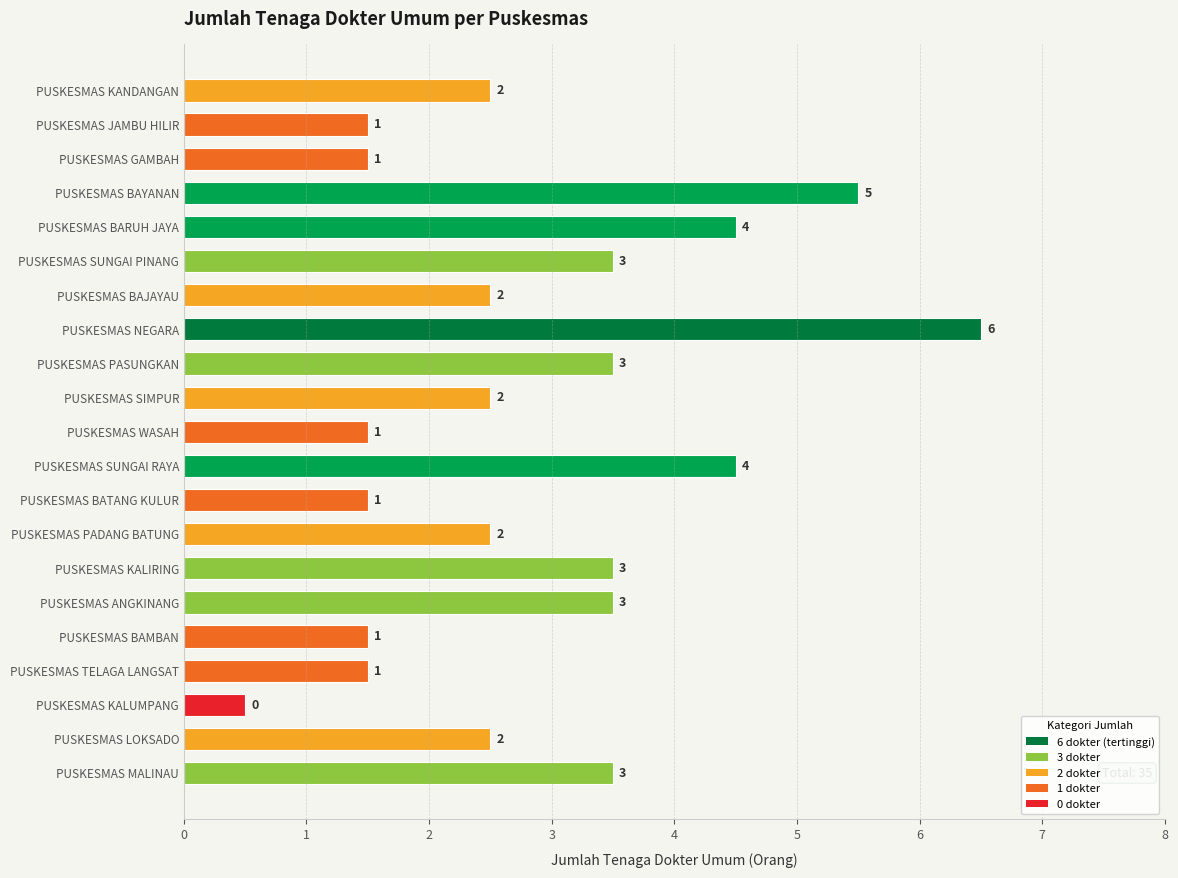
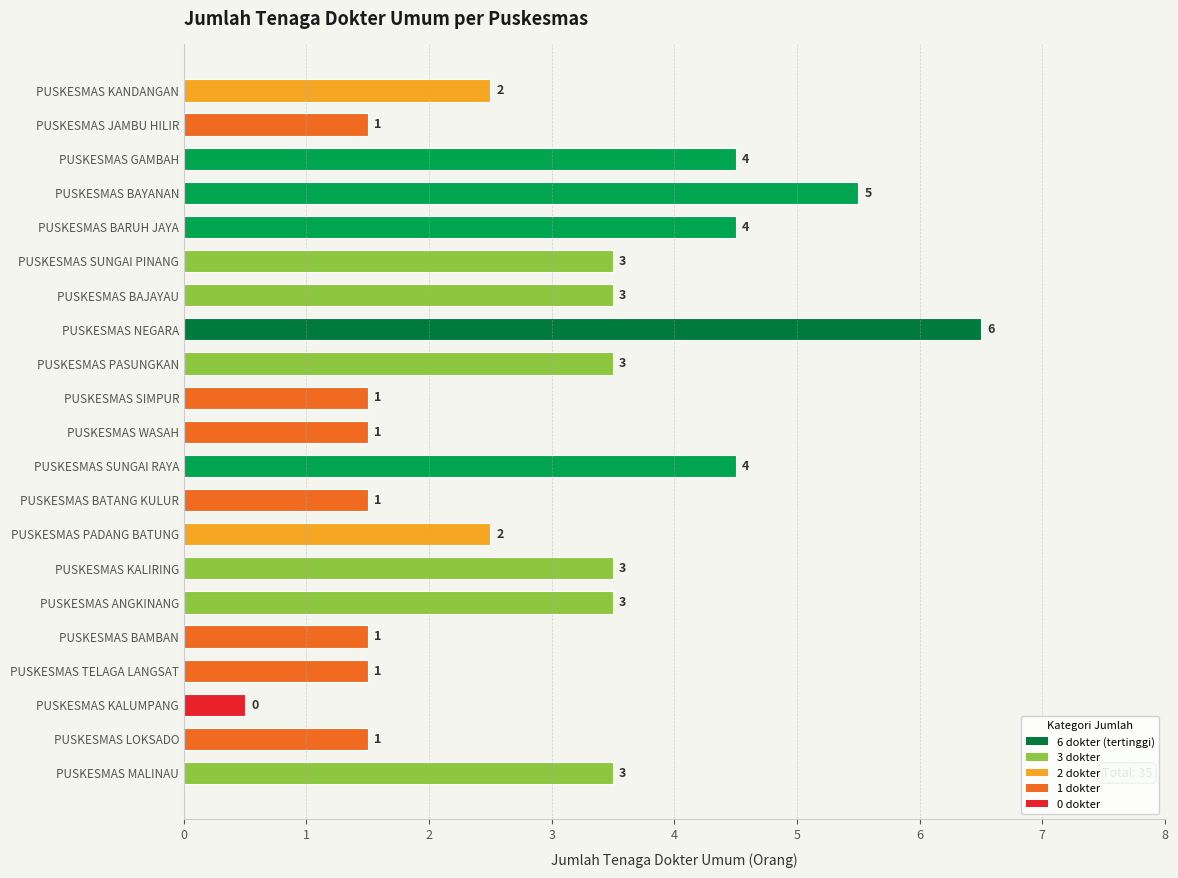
  {
    "PUSKESMAS KANDANGAN": 2,
    "PUSKESMAS JAMBU HILIR": 1,
-   "PUSKESMAS GAMBAH": 1,
+   "PUSKESMAS GAMBAH": 4,
    "PUSKESMAS BAYANAN": 5,
    "PUSKESMAS BARUH JAYA": 4,
    "PUSKESMAS SUNGAI PINANG": 3,
-   "PUSKESMAS BAJAYAU": 2,
+   "PUSKESMAS BAJAYAU": 3,
    "PUSKESMAS NEGARA": 6,
    "PUSKESMAS PASUNGKAN": 3,
-   "PUSKESMAS SIMPUR": 2,
+   "PUSKESMAS SIMPUR": 1,
    "PUSKESMAS WASAH": 1,
    "PUSKESMAS SUNGAI RAYA": 4,
    "PUSKESMAS BATANG KULUR": 1,
    "PUSKESMAS PADANG BATUNG": 2,
    "PUSKESMAS KALIRING": 3,
    "PUSKESMAS ANGKINANG": 3,
    "PUSKESMAS BAMBAN": 1,
    "PUSKESMAS TELAGA LANGSAT": 1,
    "PUSKESMAS KALUMPANG": 0,
-   "PUSKESMAS LOKSADO": 2,
+   "PUSKESMAS LOKSADO": 1,
    "PUSKESMAS MALINAU": 3
  }
